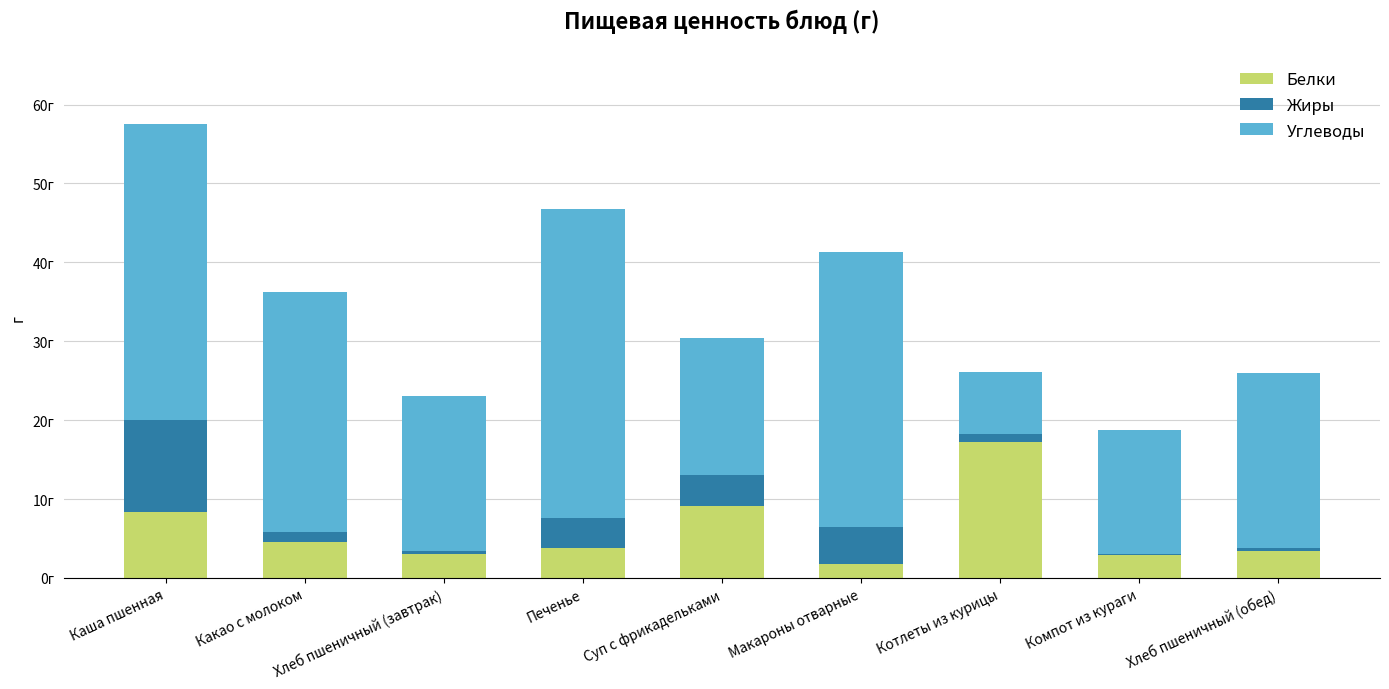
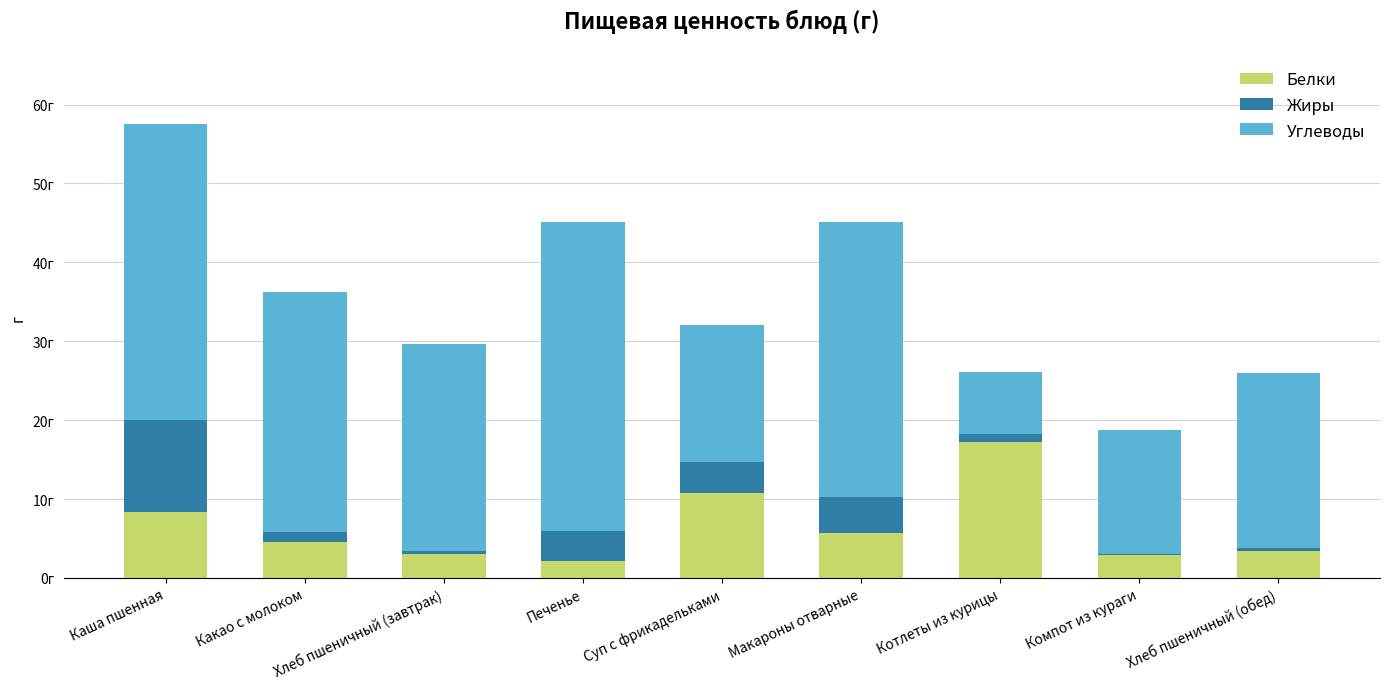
  {
    "Белки": {
      "Каша пшенная": "8г",
      "Какао с молоком": "5г",
      "Хлеб пшеничный (завтрак)": "3г",
-     "Печенье": "4г",
-     "Суп с фрикадельками": "9г",
-     "Макароны отварные": "2г",
+     "Печенье": "2г",
+     "Суп с фрикадельками": "11г",
+     "Макароны отварные": "6г",
      "Котлеты из курицы": "17г",
      "Компот из кураги": "3г",
      "Хлеб пшеничный (обед)": "3г"
    },
    "Жиры": {
      "Каша пшенная": "12г",
      "Какао с молоком": "1г",
      "Хлеб пшеничный (завтрак)": "0г",
      "Печенье": "4г",
      "Суп с фрикадельками": "4г",
      "Макароны отварные": "5г",
      "Котлеты из курицы": "1г",
      "Хлеб пшеничный (обед)": "0г"
    },
    "Углеводы": {
      "Каша пшенная": "38г",
      "Какао с молоком": "30г",
-     "Хлеб пшеничный (завтрак)": "20г",
+     "Хлеб пшеничный (завтрак)": "26г",
      "Печенье": "39г",
      "Суп с фрикадельками": "17г",
      "Макароны отварные": "35г",
      "Котлеты из курицы": "8г",
      "Компот из кураги": "16г",
      "Хлеб пшеничный (обед)": "22г"
    }
  }
